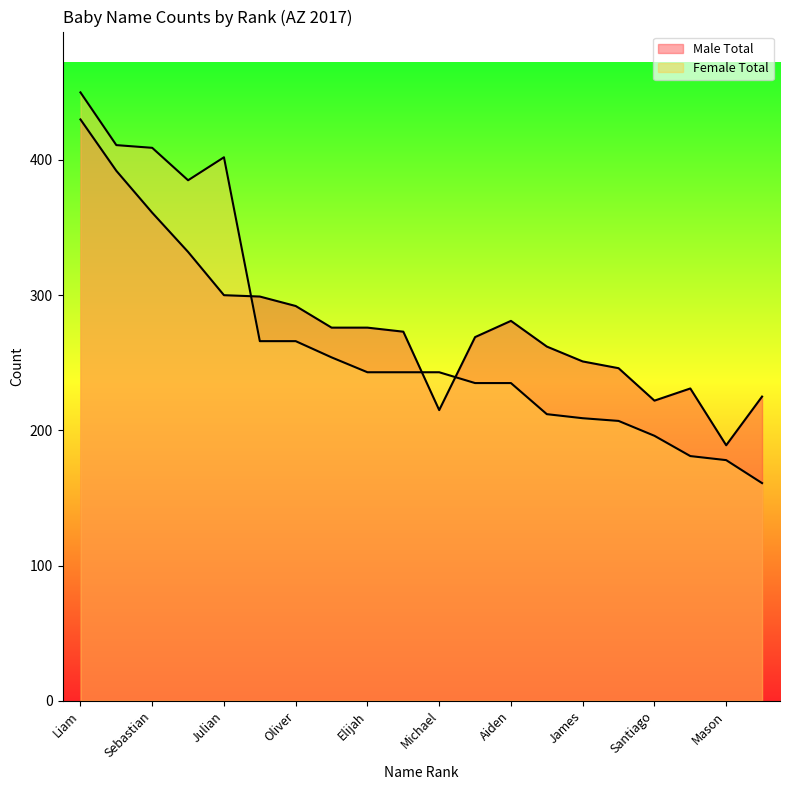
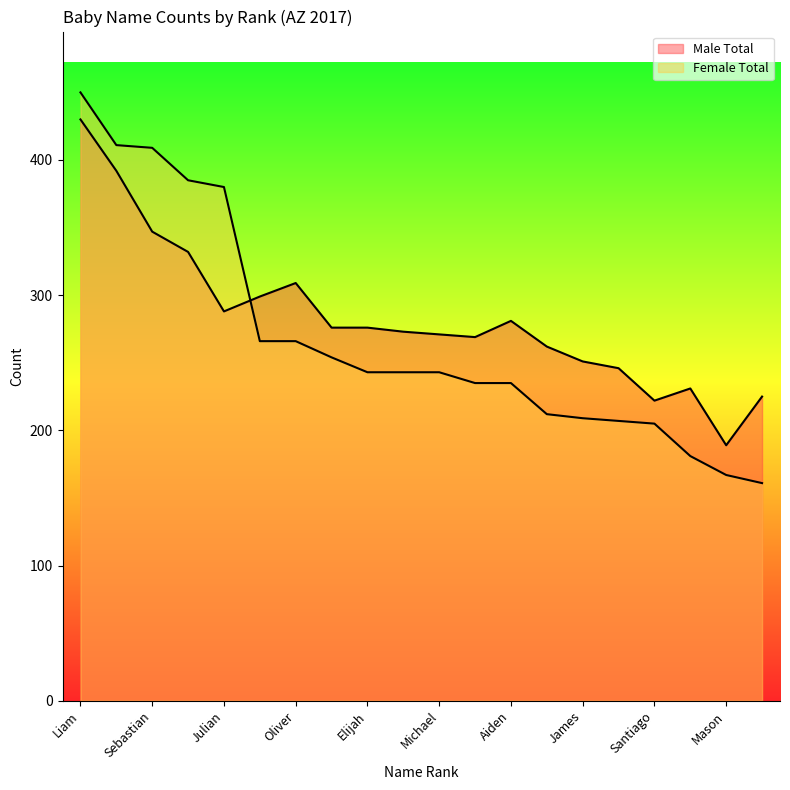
  {
    "Male Total": {
      "Liam": 430,
-     "Sebastian": 361,
-     "Julian": 300,
-     "Oliver": 292,
+     "Sebastian": 347,
+     "Julian": 288,
+     "Oliver": 309,
      "Elijah": 276,
-     "Michael": 215,
+     "Michael": 271,
      "Aiden": 281,
      "James": 251,
      "Santiago": 222,
      "Mason": 189
    },
    "Female Total": {
      "Liam": 450,
      "Sebastian": 409,
-     "Julian": 402,
+     "Julian": 380,
      "Oliver": 266,
      "Elijah": 243,
      "Michael": 243,
      "Aiden": 235,
      "James": 209,
-     "Santiago": 196,
-     "Mason": 178
+     "Santiago": 205,
+     "Mason": 167
    }
  }
